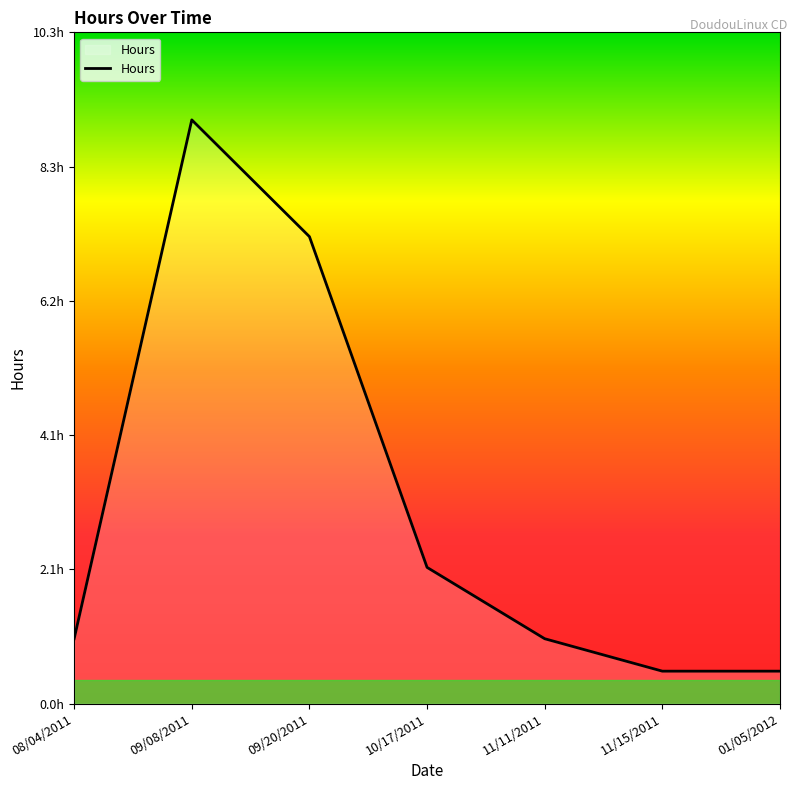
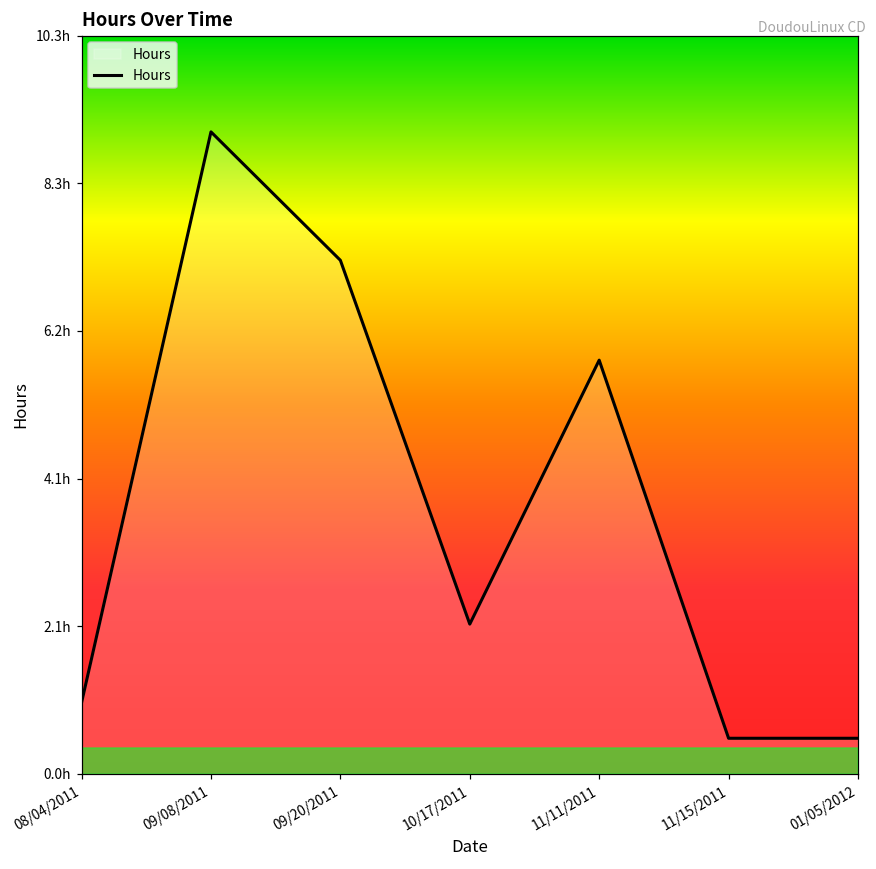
  {
    "08/04/2011": "1.0h",
    "09/08/2011": "9.0h",
    "09/20/2011": "7.2h",
    "10/17/2011": "2.1h",
-   "11/11/2011": "1.0h",
+   "11/11/2011": "5.8h",
    "11/15/2011": "0.5h",
    "01/05/2012": "0.5h"
  }
